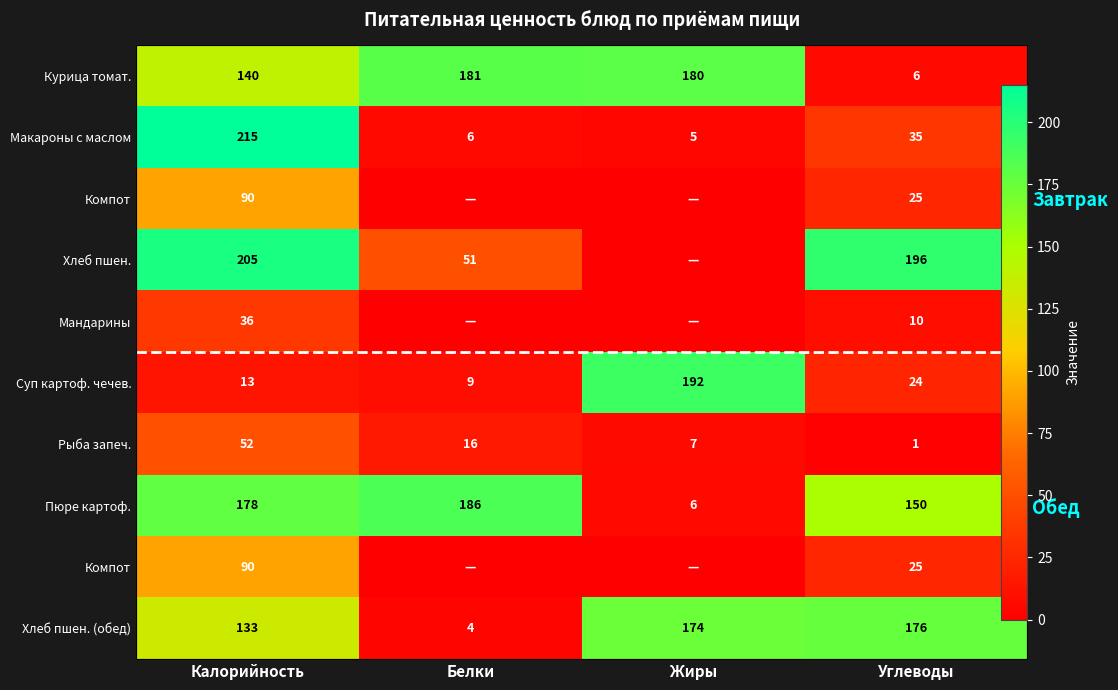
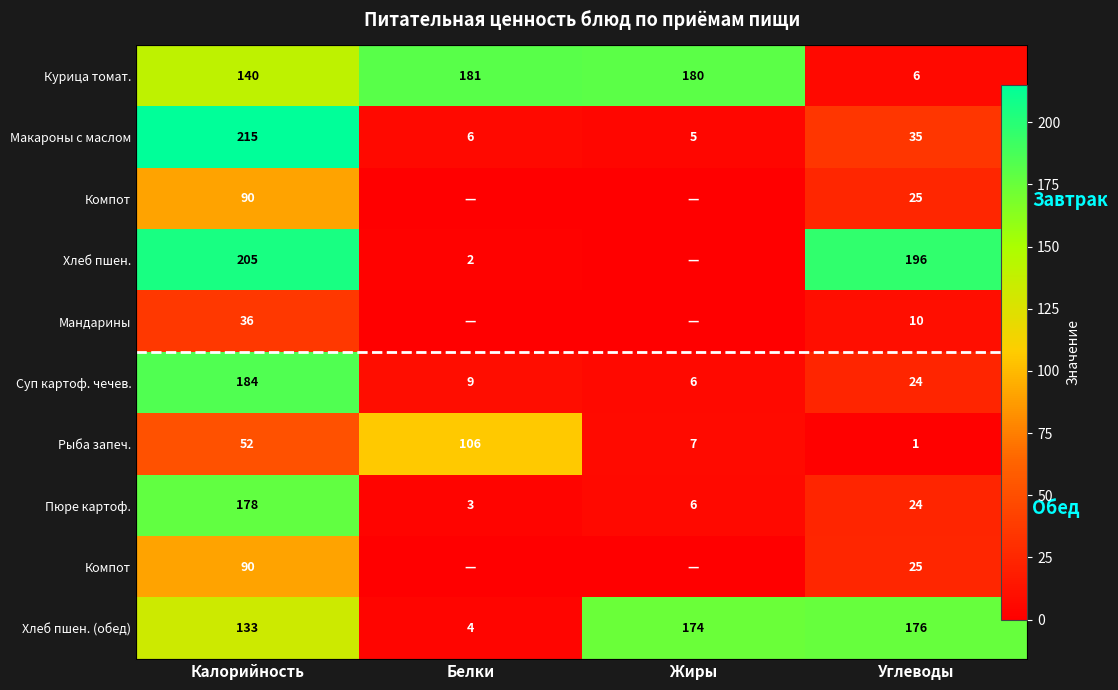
  {
    "Курица томат.": {
      "Калорийность": 140,
      "Белки": 181,
      "Жиры": 180,
      "Углеводы": 6
    },
    "Макароны с маслом": {
      "Калорийность": 215,
      "Белки": 6,
      "Жиры": 5,
      "Углеводы": 35
    },
    "Хлеб пшен.": {
      "Калорийность": 205,
-     "Белки": 51,
+     "Белки": 2,
      "Углеводы": 196
    },
    "Мандарины": {
      "Калорийность": 36,
      "Углеводы": 10
    },
    "Суп картоф. чечев.": {
-     "Калорийность": 13,
+     "Калорийность": 184,
      "Белки": 9,
-     "Жиры": 192,
+     "Жиры": 6,
      "Углеводы": 24
    },
    "Рыба запеч.": {
      "Калорийность": 52,
-     "Белки": 16,
+     "Белки": 106,
      "Жиры": 7,
      "Углеводы": 1
    },
    "Пюре картоф.": {
      "Калорийность": 178,
-     "Белки": 186,
+     "Белки": 3,
      "Жиры": 6,
-     "Углеводы": 150
+     "Углеводы": 24
    },
    "Хлеб пшен. (обед)": {
      "Калорийность": 133,
      "Белки": 4,
      "Жиры": 174,
      "Углеводы": 176
    }
  }
